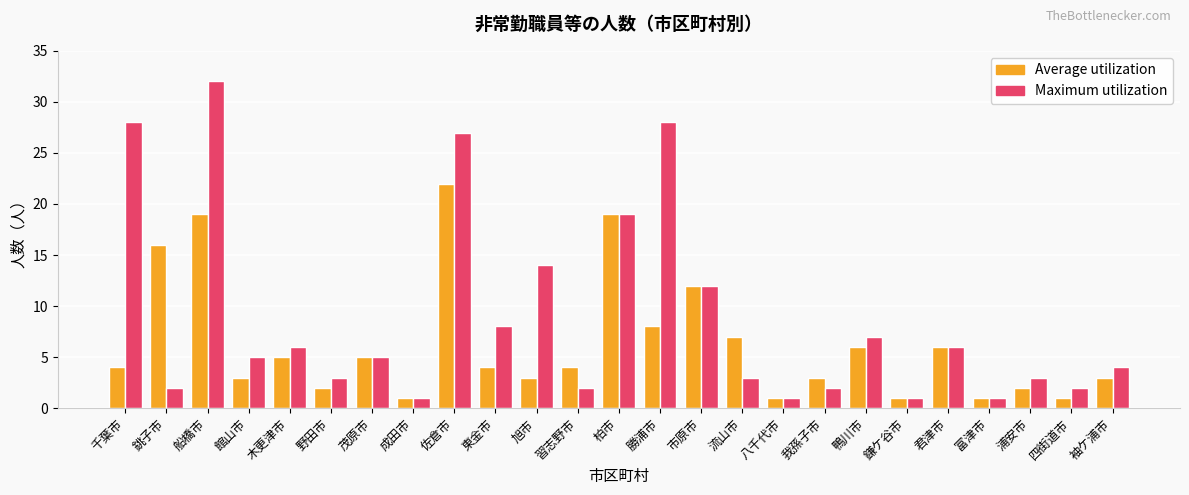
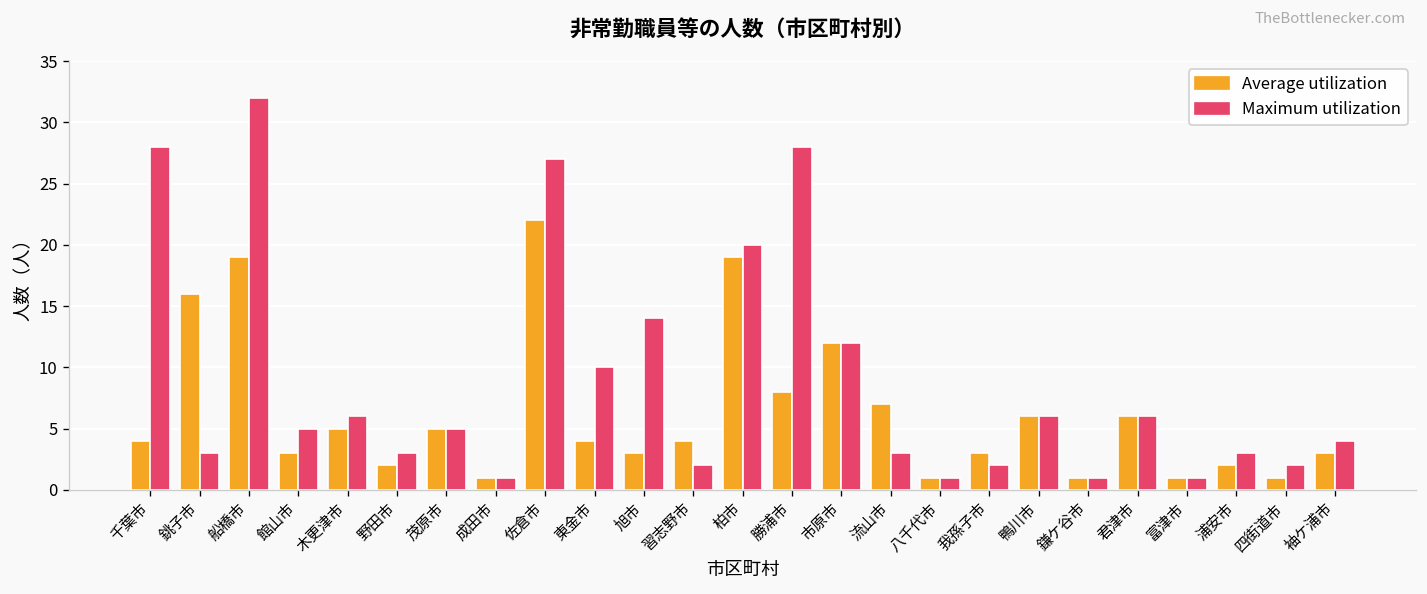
  {
    "Average utilization": {
      "千葉市": 4,
      "銚子市": 16,
      "船橋市": 19,
      "館山市": 3,
      "木更津市": 5,
      "野田市": 2,
      "茂原市": 5,
      "成田市": 1,
      "佐倉市": 22,
      "東金市": 4,
      "旭市": 3,
      "習志野市": 4,
      "柏市": 19,
      "勝浦市": 8,
      "市原市": 12,
      "流山市": 7,
      "八千代市": 1,
      "我孫子市": 3,
      "鴨川市": 6,
      "鎌ケ谷市": 1,
      "君津市": 6,
      "富津市": 1,
      "浦安市": 2,
      "四街道市": 1,
      "袖ケ浦市": 3
    },
    "Maximum utilization": {
      "千葉市": 28,
-     "銚子市": 2,
+     "銚子市": 3,
      "船橋市": 32,
      "館山市": 5,
      "木更津市": 6,
      "野田市": 3,
      "茂原市": 5,
      "成田市": 1,
      "佐倉市": 27,
-     "東金市": 8,
+     "東金市": 10,
      "旭市": 14,
      "習志野市": 2,
-     "柏市": 19,
+     "柏市": 20,
      "勝浦市": 28,
      "市原市": 12,
      "流山市": 3,
      "八千代市": 1,
      "我孫子市": 2,
-     "鴨川市": 7,
+     "鴨川市": 6,
      "鎌ケ谷市": 1,
      "君津市": 6,
      "富津市": 1,
      "浦安市": 3,
      "四街道市": 2,
      "袖ケ浦市": 4
    }
  }
